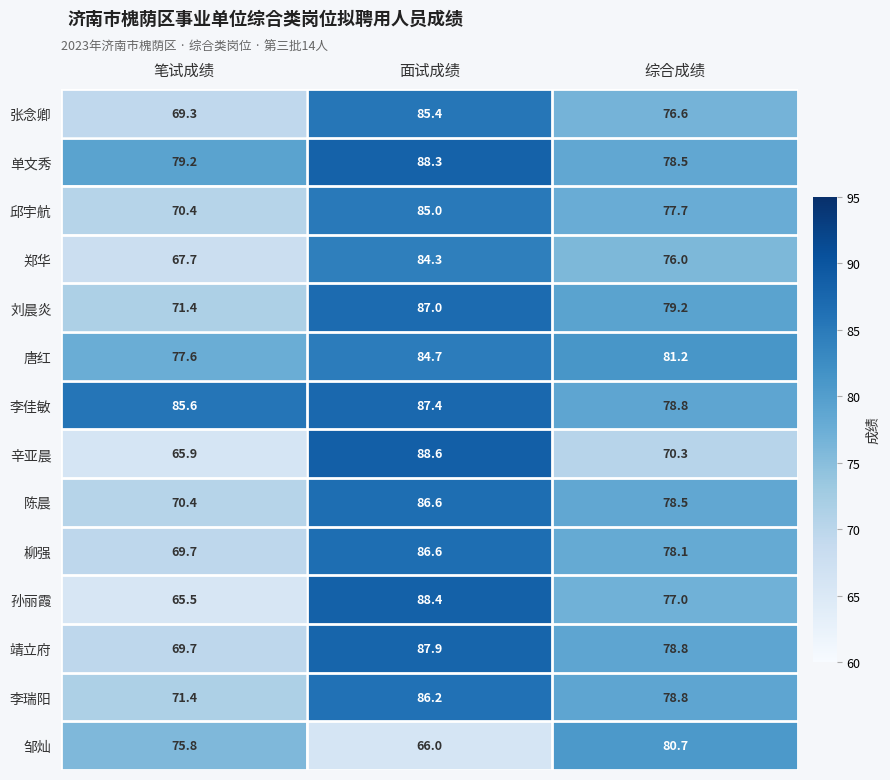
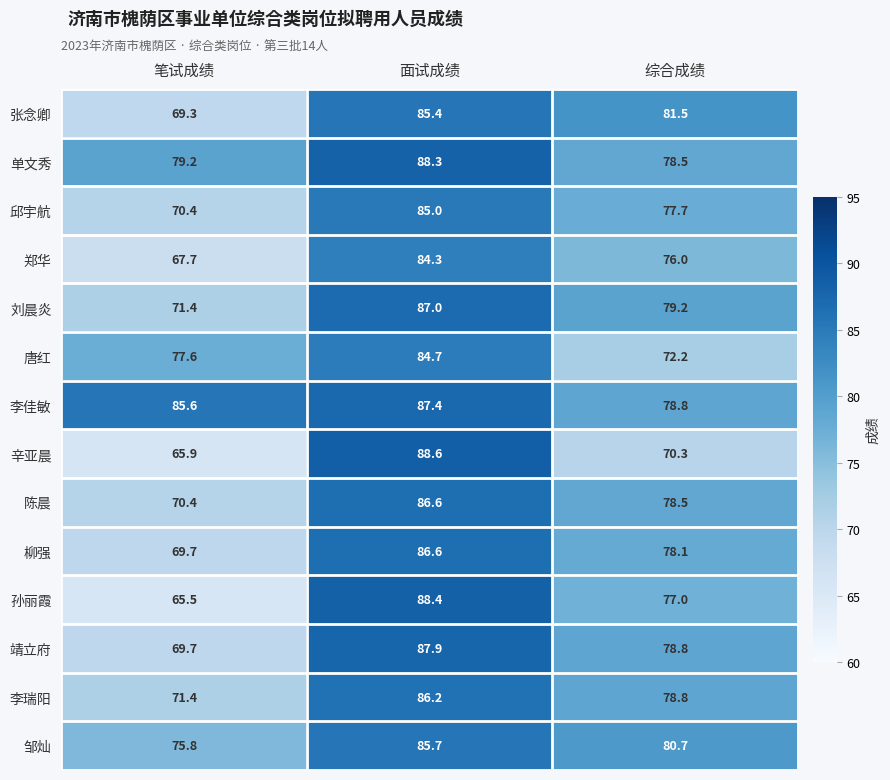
  {
    "张念卿": {
      "笔试成绩": 69.3,
      "面试成绩": 85.4,
-     "综合成绩": 76.6
+     "综合成绩": 81.5
    },
    "单文秀": {
      "笔试成绩": 79.2,
      "面试成绩": 88.3,
      "综合成绩": 78.5
    },
    "邱宇航": {
      "笔试成绩": 70.4,
      "面试成绩": 85.0,
      "综合成绩": 77.7
    },
    "郑华": {
      "笔试成绩": 67.7,
      "面试成绩": 84.3,
      "综合成绩": 76.0
    },
    "刘晨炎": {
      "笔试成绩": 71.4,
      "面试成绩": 87.0,
      "综合成绩": 79.2
    },
    "唐红": {
      "笔试成绩": 77.6,
      "面试成绩": 84.7,
-     "综合成绩": 81.2
+     "综合成绩": 72.2
    },
    "李佳敏": {
      "笔试成绩": 85.6,
      "面试成绩": 87.4,
      "综合成绩": 78.8
    },
    "辛亚晨": {
      "笔试成绩": 65.9,
      "面试成绩": 88.6,
      "综合成绩": 70.3
    },
    "陈晨": {
      "笔试成绩": 70.4,
      "面试成绩": 86.6,
      "综合成绩": 78.5
    },
    "柳强": {
      "笔试成绩": 69.7,
      "面试成绩": 86.6,
      "综合成绩": 78.1
    },
    "孙丽霞": {
      "笔试成绩": 65.5,
      "面试成绩": 88.4,
      "综合成绩": 77.0
    },
    "靖立府": {
      "笔试成绩": 69.7,
      "面试成绩": 87.9,
      "综合成绩": 78.8
    },
    "李瑞阳": {
      "笔试成绩": 71.4,
      "面试成绩": 86.2,
      "综合成绩": 78.8
    },
    "邹灿": {
      "笔试成绩": 75.8,
-     "面试成绩": 66.0,
+     "面试成绩": 85.7,
      "综合成绩": 80.7
    }
  }
